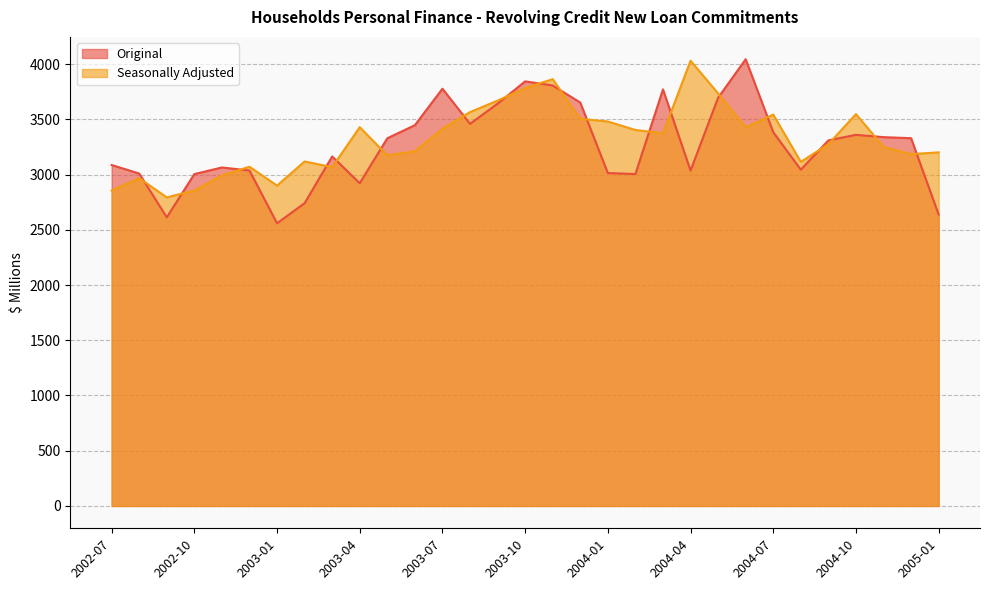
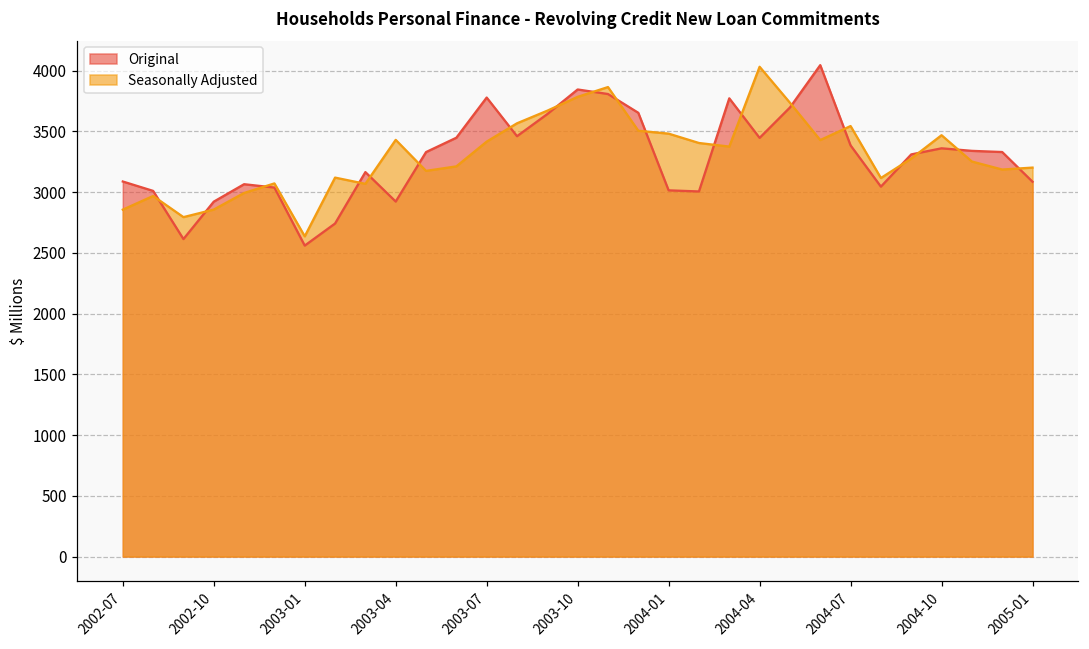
  {
    "Original": {
      "2002-07": 3090,
-     "2002-10": 3000,
+     "2002-10": 2920,
      "2003-01": 2560,
      "2003-04": 2920,
      "2003-07": 3780,
      "2003-10": 3840,
      "2004-01": 3010,
-     "2004-04": 3040,
+     "2004-04": 3450,
      "2004-07": 3380,
      "2004-10": 3360,
-     "2005-01": 2640
+     "2005-01": 3080
    },
    "Seasonally Adjusted": {
      "2002-07": 2860,
      "2002-10": 2860,
-     "2003-01": 2900,
+     "2003-01": 2640,
      "2003-04": 3430,
      "2003-07": 3420,
      "2003-10": 3780,
      "2004-01": 3480,
      "2004-04": 4030,
      "2004-07": 3540,
-     "2004-10": 3550,
+     "2004-10": 3470,
      "2005-01": 3200
    }
  }
